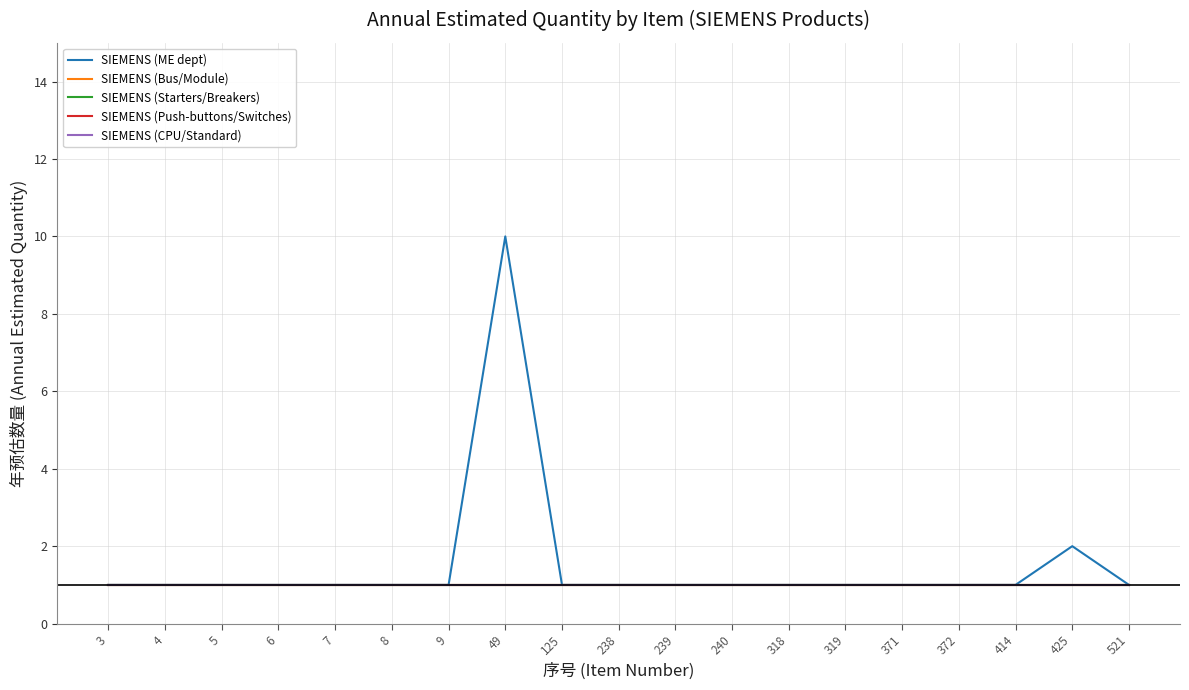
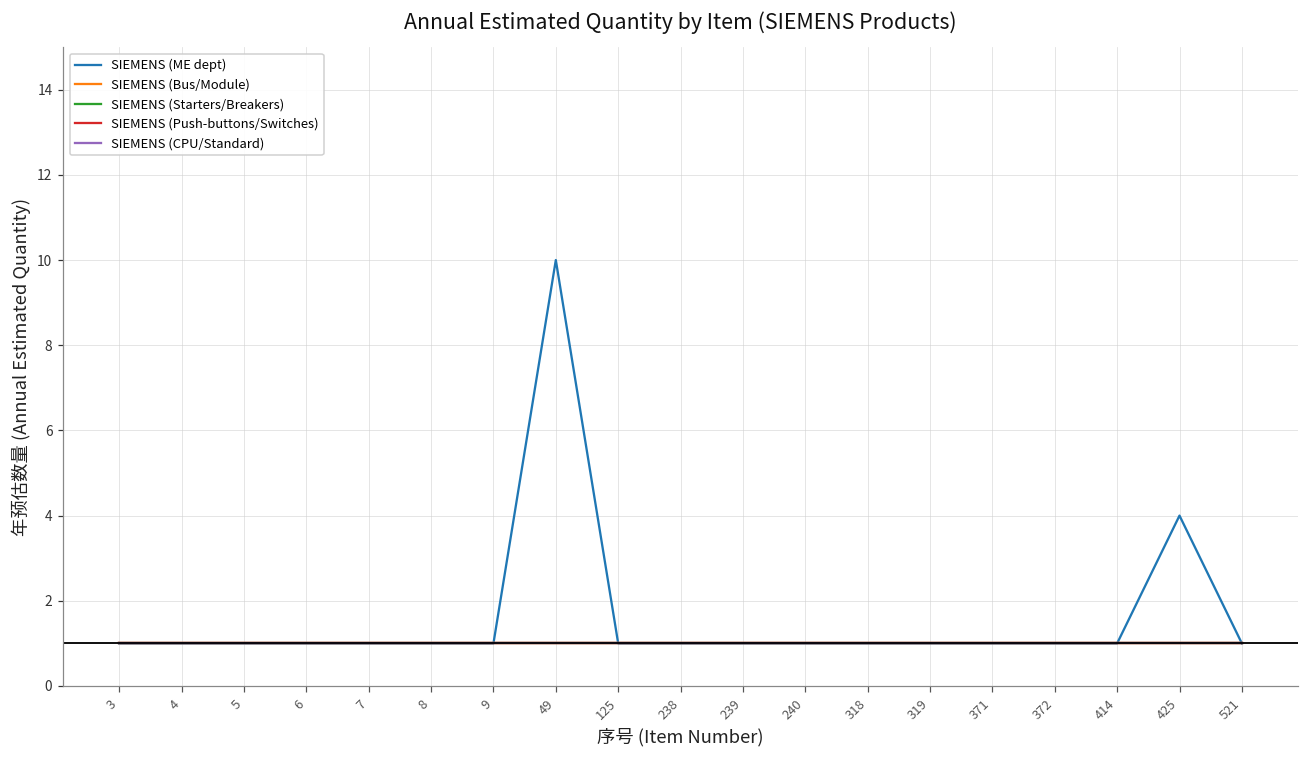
  {
    "SIEMENS (ME dept)": {
      "49": 10,
-     "425": 2
+     "425": 4
    },
    "SIEMENS (CPU/Standard)": {
      "49": 1,
      "425": 1
    }
  }
